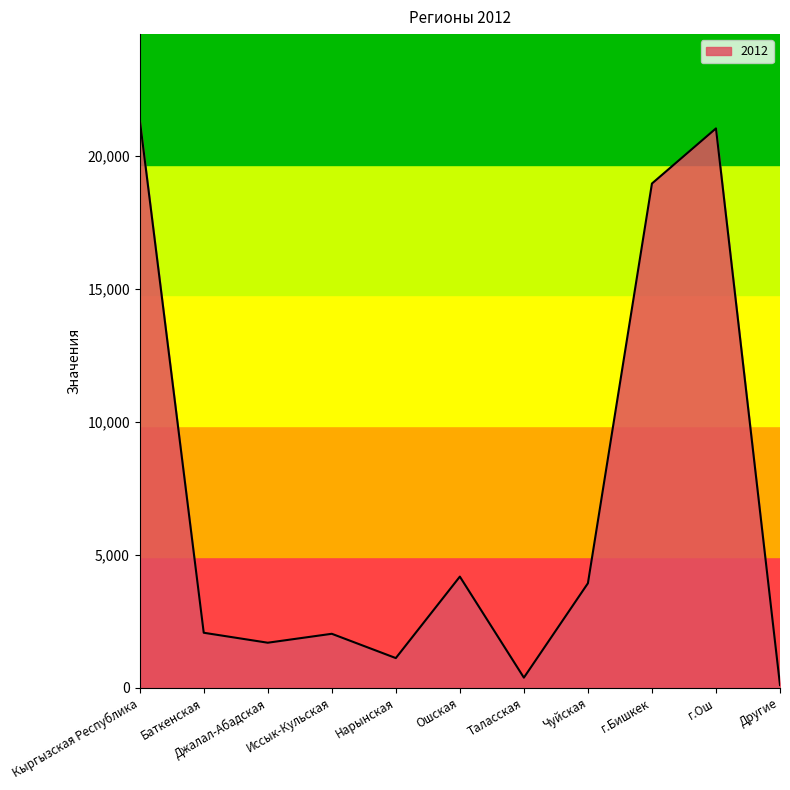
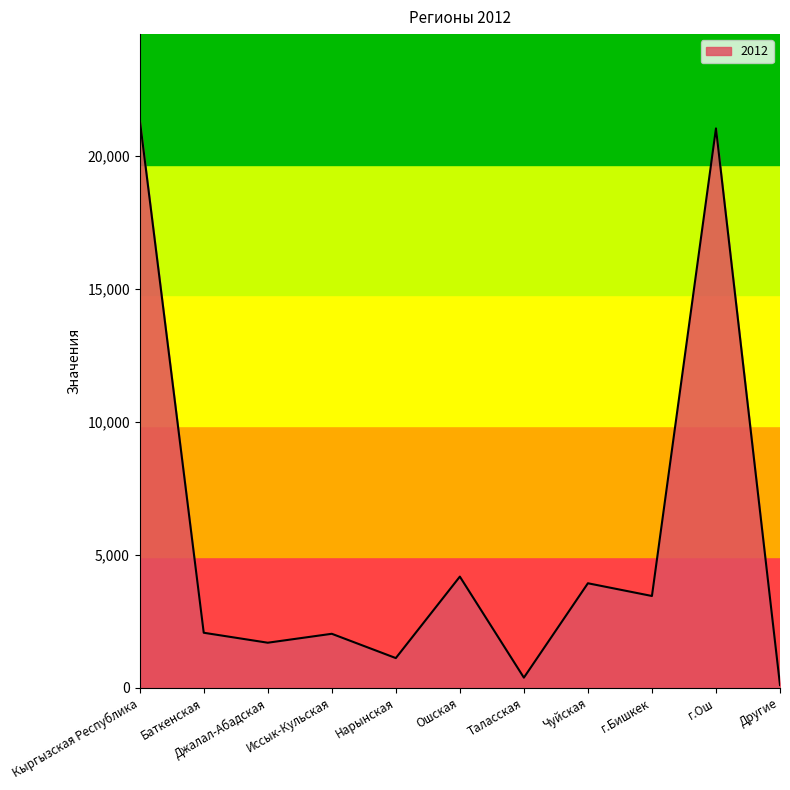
  {
    "Кыргызская Республика": "21,400",
    "Баткенская": "2,100",
    "Джалал-Абадская": "1,700",
    "Иссык-Кульская": "2,000",
    "Нарынская": "1,100",
    "Ошская": "4,200",
    "Таласская": "400",
    "Чуйская": "3,900",
-   "г.Бишкек": "19,000",
+   "г.Бишкек": "3,400",
    "г.Ош": "21,000",
    "Другие": "100"
  }
